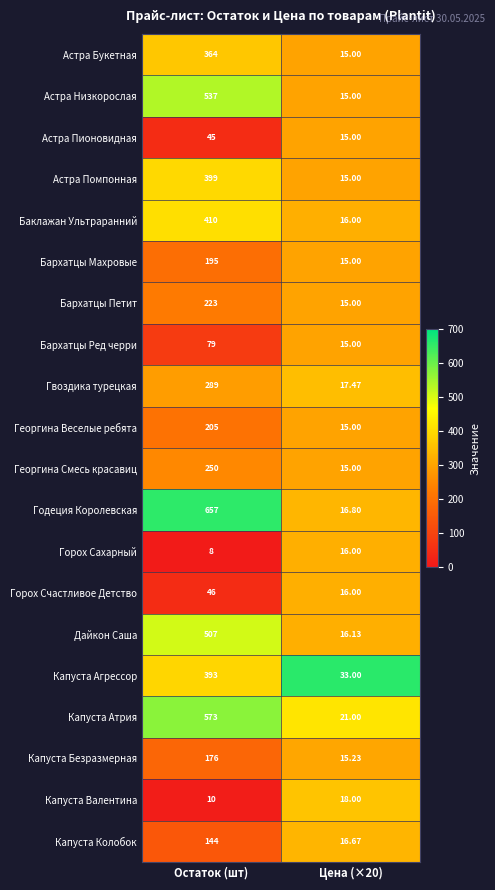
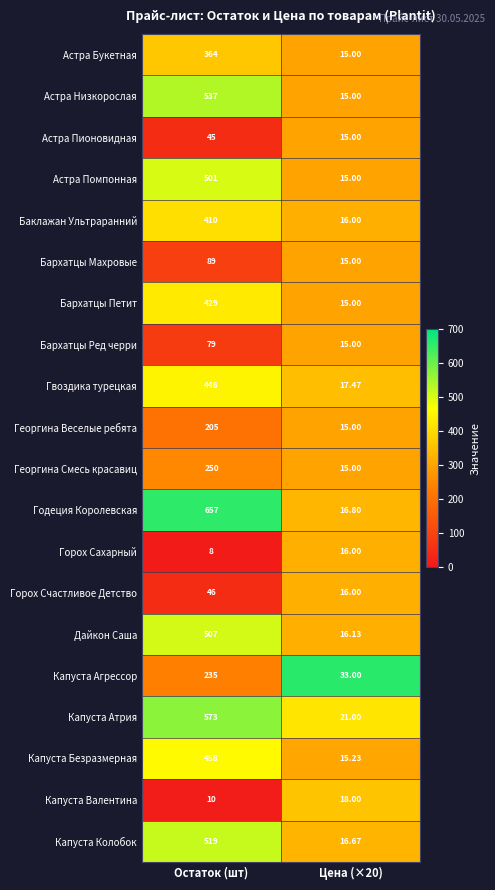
  {
    "Астра Букетная": {
      "Остаток (шт)": 364,
      "Цена (×20)": 15.00
    },
    "Астра Низкорослая": {
      "Остаток (шт)": 537,
      "Цена (×20)": 15.00
    },
    "Астра Пионовидная": {
      "Остаток (шт)": 45,
      "Цена (×20)": 15.00
    },
    "Астра Помпонная": {
-     "Остаток (шт)": 399,
+     "Остаток (шт)": 501,
      "Цена (×20)": 15.00
    },
    "Баклажан Ультраранний": {
      "Остаток (шт)": 410,
      "Цена (×20)": 16.00
    },
    "Бархатцы Махровые": {
-     "Остаток (шт)": 195,
+     "Остаток (шт)": 89,
      "Цена (×20)": 15.00
    },
    "Бархатцы Петит": {
-     "Остаток (шт)": 223,
+     "Остаток (шт)": 429,
      "Цена (×20)": 15.00
    },
    "Бархатцы Ред черри": {
      "Остаток (шт)": 79,
      "Цена (×20)": 15.00
    },
    "Гвоздика турецкая": {
-     "Остаток (шт)": 289,
+     "Остаток (шт)": 446,
      "Цена (×20)": 17.47
    },
    "Георгина Веселые ребята": {
      "Остаток (шт)": 205,
      "Цена (×20)": 15.00
    },
    "Георгина Смесь красавиц": {
      "Остаток (шт)": 250,
      "Цена (×20)": 15.00
    },
    "Годеция Королевская": {
      "Остаток (шт)": 657,
      "Цена (×20)": 16.80
    },
    "Горох Сахарный": {
      "Остаток (шт)": 8,
      "Цена (×20)": 16.00
    },
    "Горох Счастливое Детство": {
      "Остаток (шт)": 46,
      "Цена (×20)": 16.00
    },
    "Дайкон Саша": {
      "Остаток (шт)": 507,
      "Цена (×20)": 16.13
    },
    "Капуста Агрессор": {
-     "Остаток (шт)": 393,
+     "Остаток (шт)": 235,
      "Цена (×20)": 33.00
    },
    "Капуста Атрия": {
      "Остаток (шт)": 573,
      "Цена (×20)": 21.00
    },
    "Капуста Безразмерная": {
-     "Остаток (шт)": 176,
+     "Остаток (шт)": 458,
      "Цена (×20)": 15.23
    },
    "Капуста Валентина": {
      "Остаток (шт)": 10,
      "Цена (×20)": 18.00
    },
    "Капуста Колобок": {
-     "Остаток (шт)": 144,
+     "Остаток (шт)": 519,
      "Цена (×20)": 16.67
    }
  }
